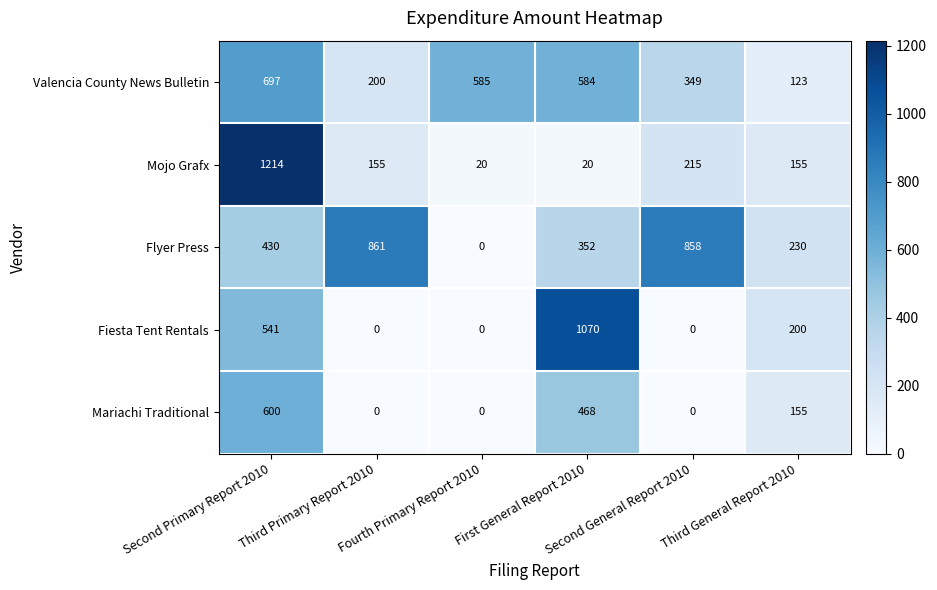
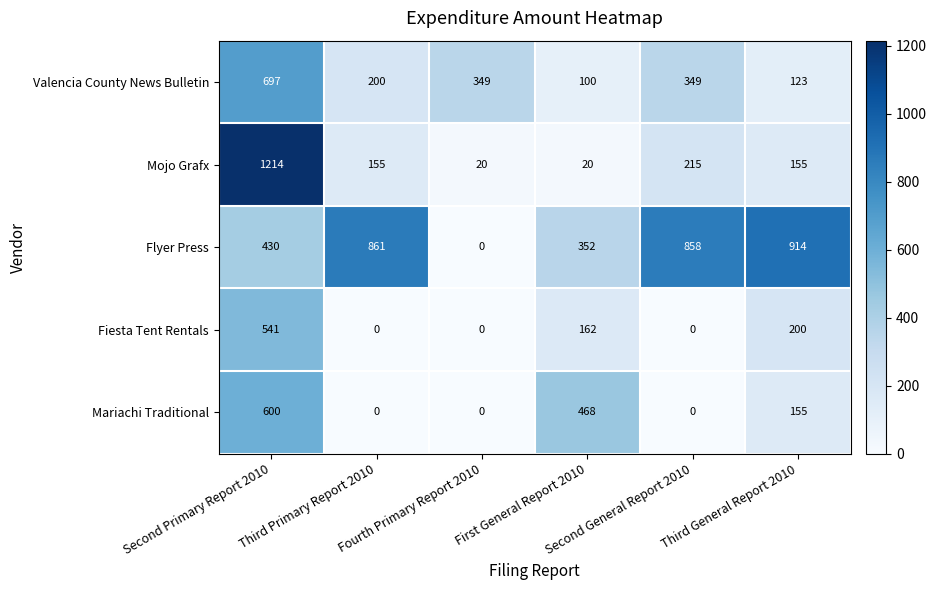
  {
    "Valencia County News Bulletin": {
      "Second Primary Report 2010": 697,
      "Third Primary Report 2010": 200,
-     "Fourth Primary Report 2010": 585,
-     "First General Report 2010": 584,
+     "Fourth Primary Report 2010": 349,
+     "First General Report 2010": 100,
      "Second General Report 2010": 349,
      "Third General Report 2010": 123
    },
    "Mojo Grafx": {
      "Second Primary Report 2010": 1214,
      "Third Primary Report 2010": 155,
      "Fourth Primary Report 2010": 20,
      "First General Report 2010": 20,
      "Second General Report 2010": 215,
      "Third General Report 2010": 155
    },
    "Flyer Press": {
      "Second Primary Report 2010": 430,
      "Third Primary Report 2010": 861,
      "Fourth Primary Report 2010": 0,
      "First General Report 2010": 352,
      "Second General Report 2010": 858,
-     "Third General Report 2010": 230
+     "Third General Report 2010": 914
    },
    "Fiesta Tent Rentals": {
      "Second Primary Report 2010": 541,
      "Third Primary Report 2010": 0,
      "Fourth Primary Report 2010": 0,
-     "First General Report 2010": 1070,
+     "First General Report 2010": 162,
      "Second General Report 2010": 0,
      "Third General Report 2010": 200
    },
    "Mariachi Traditional": {
      "Second Primary Report 2010": 600,
      "Third Primary Report 2010": 0,
      "Fourth Primary Report 2010": 0,
      "First General Report 2010": 468,
      "Second General Report 2010": 0,
      "Third General Report 2010": 155
    }
  }
